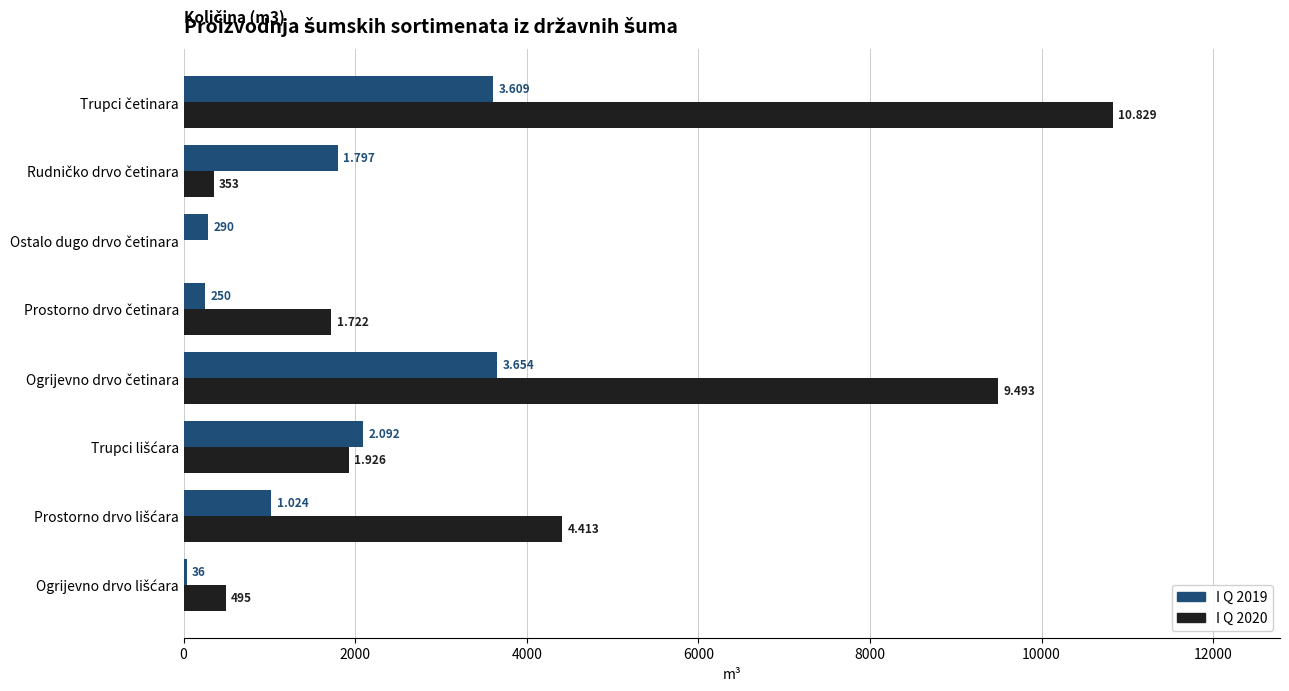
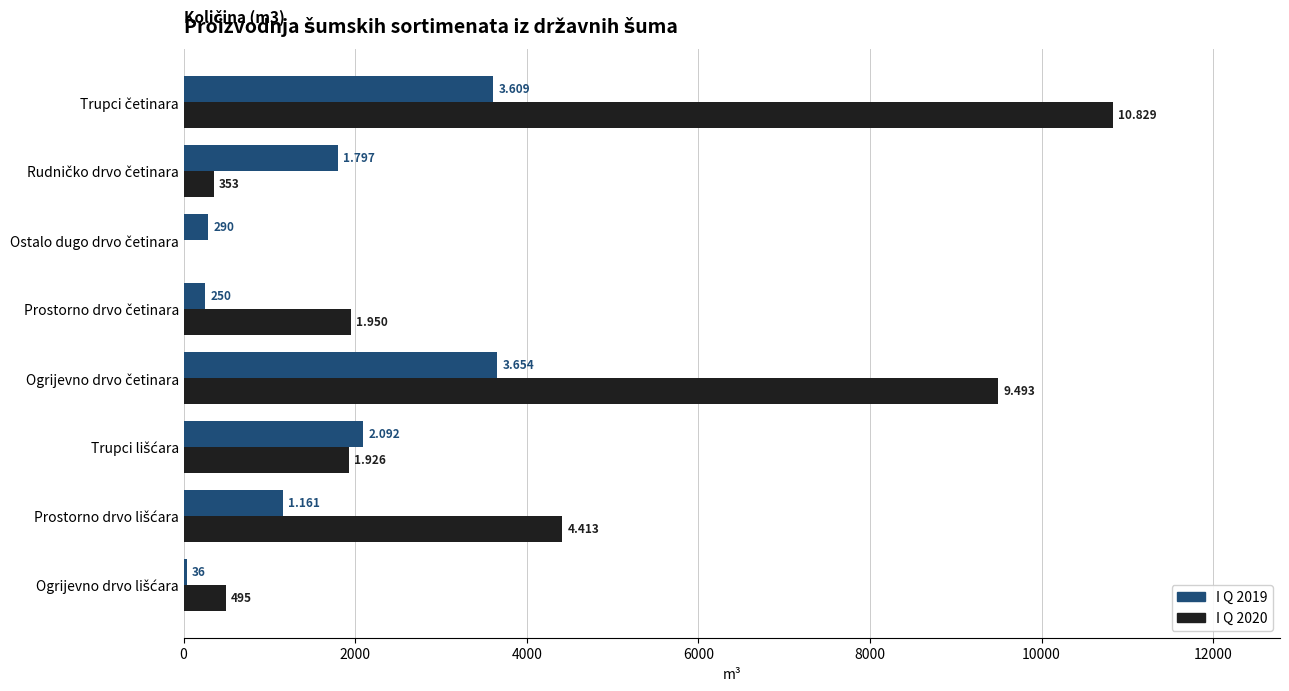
  {
    "I Q 2020": {
      "Rudničko drvo četinara": 353,
-     "Prostorno drvo četinara": 1.722,
+     "Prostorno drvo četinara": 1.950,
      "Ogrijevno drvo lišćara": 495
    },
    "I Q 2019": {
      "Ostalo dugo drvo četinara": 290,
      "Prostorno drvo četinara": 250,
-     "Prostorno drvo lišćara": 1.024,
+     "Prostorno drvo lišćara": 1.161,
      "Ogrijevno drvo lišćara": 36
    }
  }
